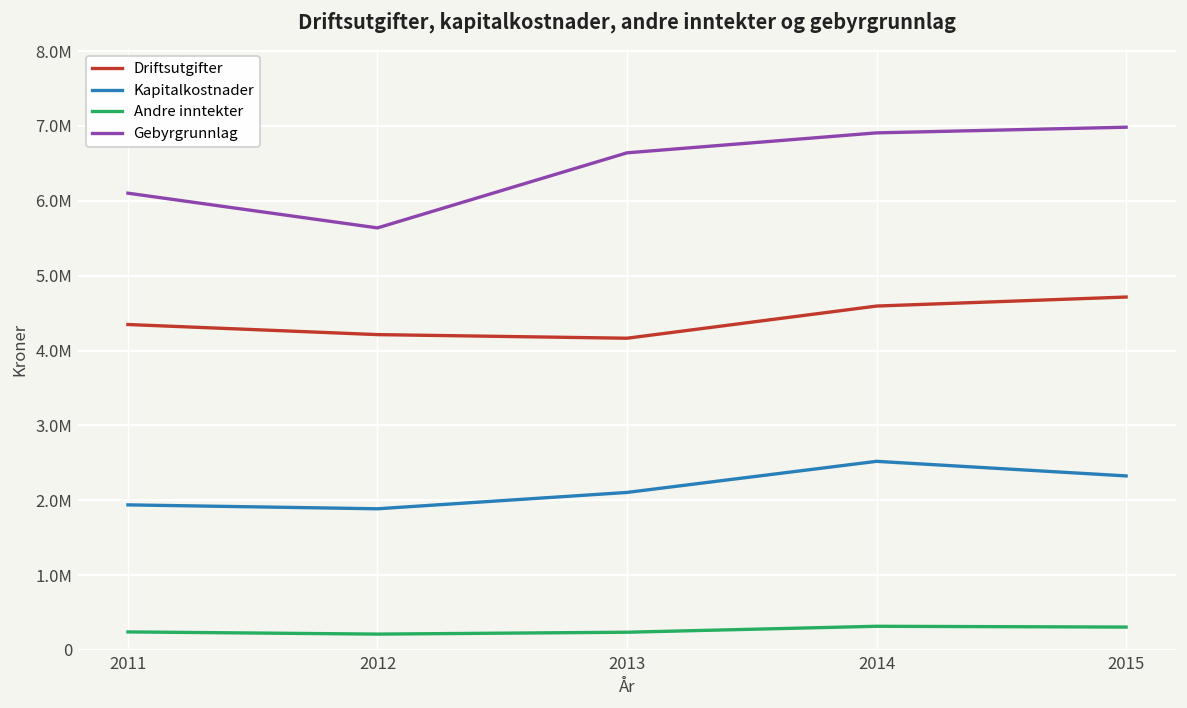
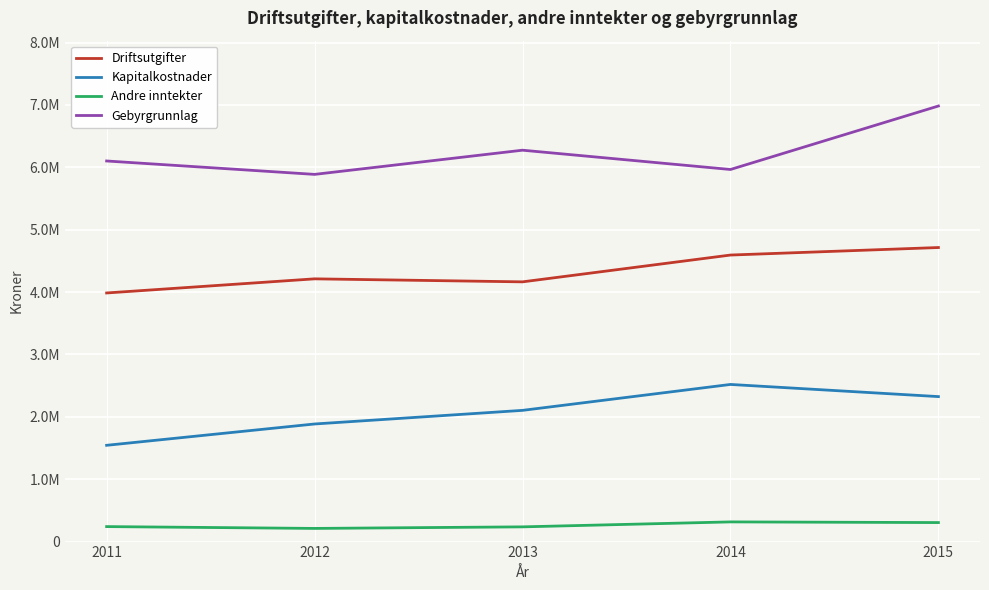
  {
    "Driftsutgifter": {
-     "2011": 4300000,
+     "2011": 4000000,
      "2012": 4200000,
      "2013": 4200000,
      "2014": 4600000,
      "2015": 4700000
    },
    "Kapitalkostnader": {
-     "2011": 1900000,
+     "2011": 1500000,
      "2012": 1900000,
      "2013": 2100000,
      "2014": 2500000,
      "2015": 2300000
    },
    "Andre inntekter": {
      "2011": 200000,
      "2012": 200000,
      "2013": 200000,
      "2014": 300000,
      "2015": 300000
    },
    "Gebyrgrunnlag": {
      "2011": 6100000,
-     "2012": 5600000,
-     "2013": 6600000,
-     "2014": 6900000,
+     "2012": 5900000,
+     "2013": 6300000,
+     "2014": 6000000,
      "2015": 7000000
    }
  }
